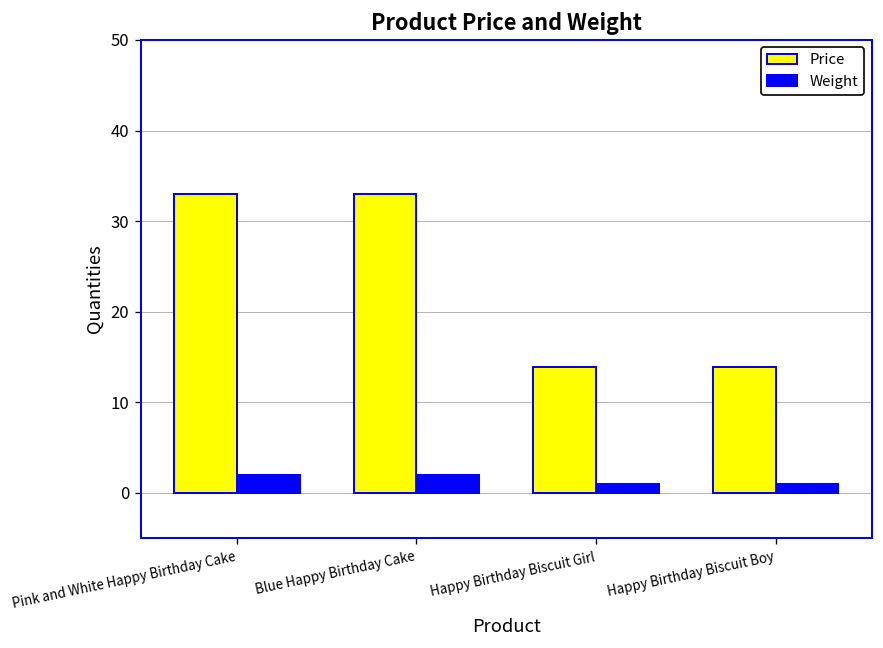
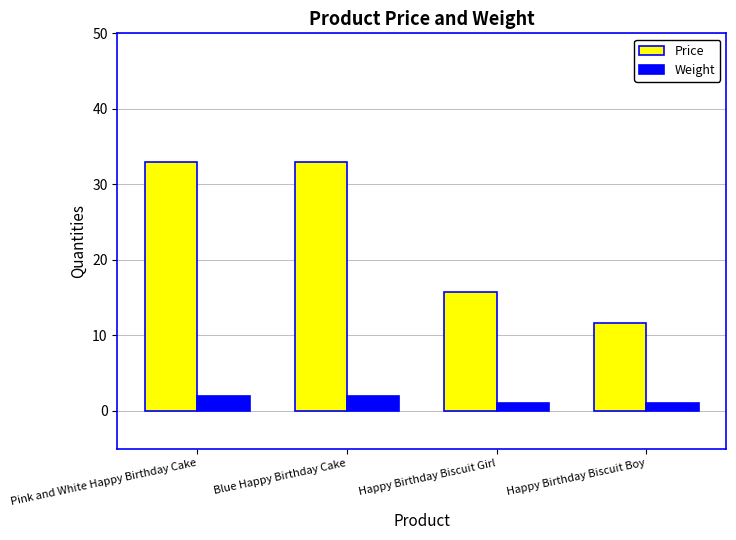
  {
    "Price": {
      "Pink and White Happy Birthday Cake": 33,
      "Blue Happy Birthday Cake": 33,
-     "Happy Birthday Biscuit Girl": 14,
-     "Happy Birthday Biscuit Boy": 14
+     "Happy Birthday Biscuit Girl": 16,
+     "Happy Birthday Biscuit Boy": 12
    },
    "Weight": {
      "Pink and White Happy Birthday Cake": 2,
      "Blue Happy Birthday Cake": 2,
      "Happy Birthday Biscuit Girl": 1,
      "Happy Birthday Biscuit Boy": 1
    }
  }
